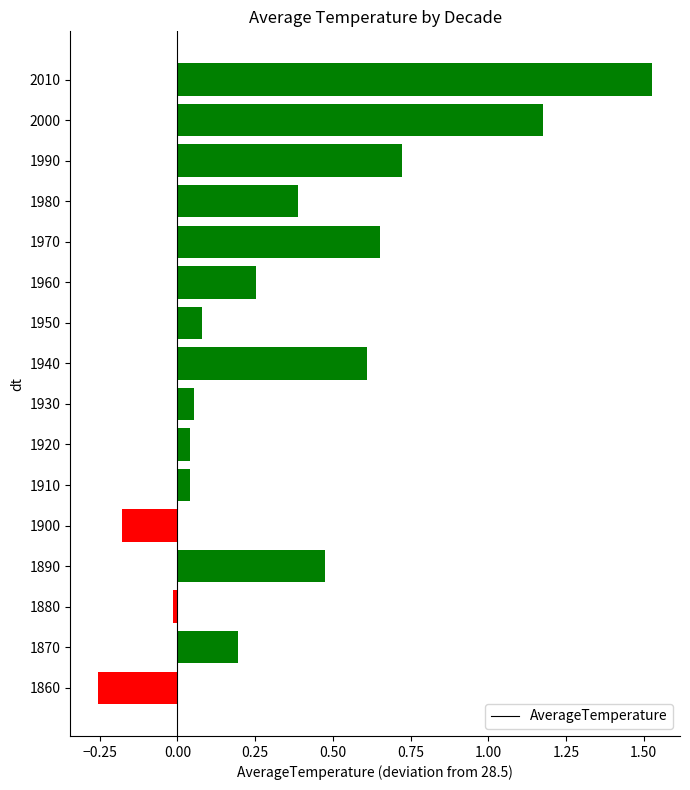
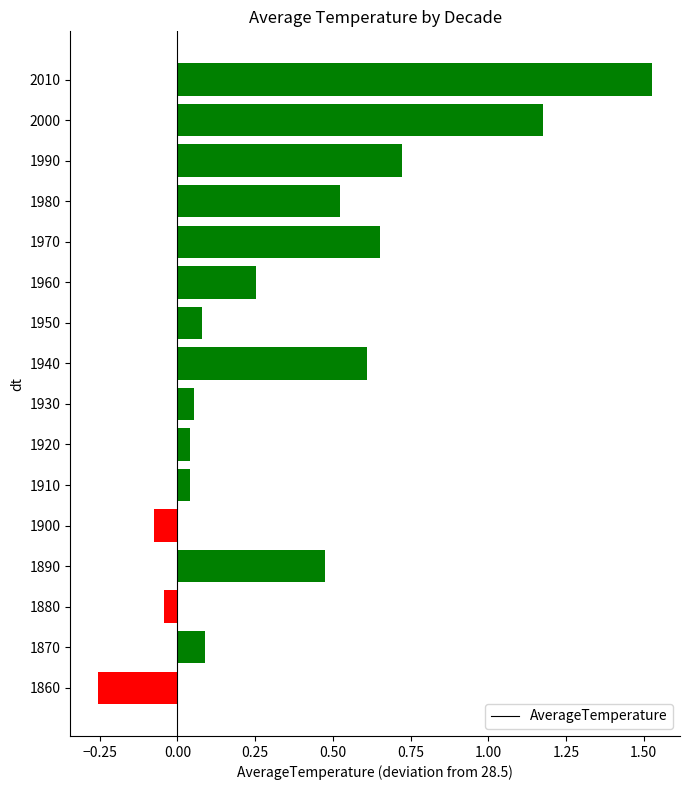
  {
    "2010": 1.53,
    "2000": 1.18,
    "1990": 0.72,
-   "1980": 0.39,
+   "1980": 0.52,
    "1970": 0.65,
    "1960": 0.25,
    "1950": 0.08,
    "1940": 0.61,
    "1930": 0.05,
    "1920": 0.04,
    "1910": 0.04,
-   "1900": -0.18,
+   "1900": -0.08,
    "1890": 0.47,
-   "1880": -0.01,
-   "1870": 0.19,
+   "1880": -0.04,
+   "1870": 0.09,
    "1860": -0.26
  }
